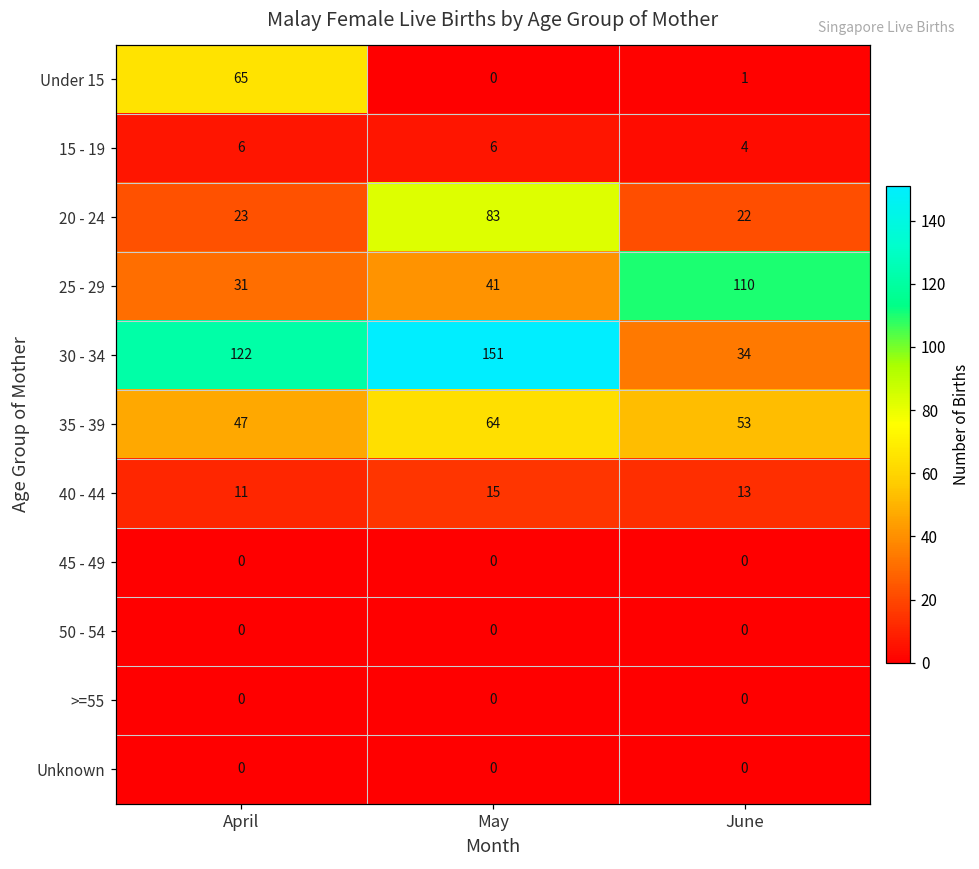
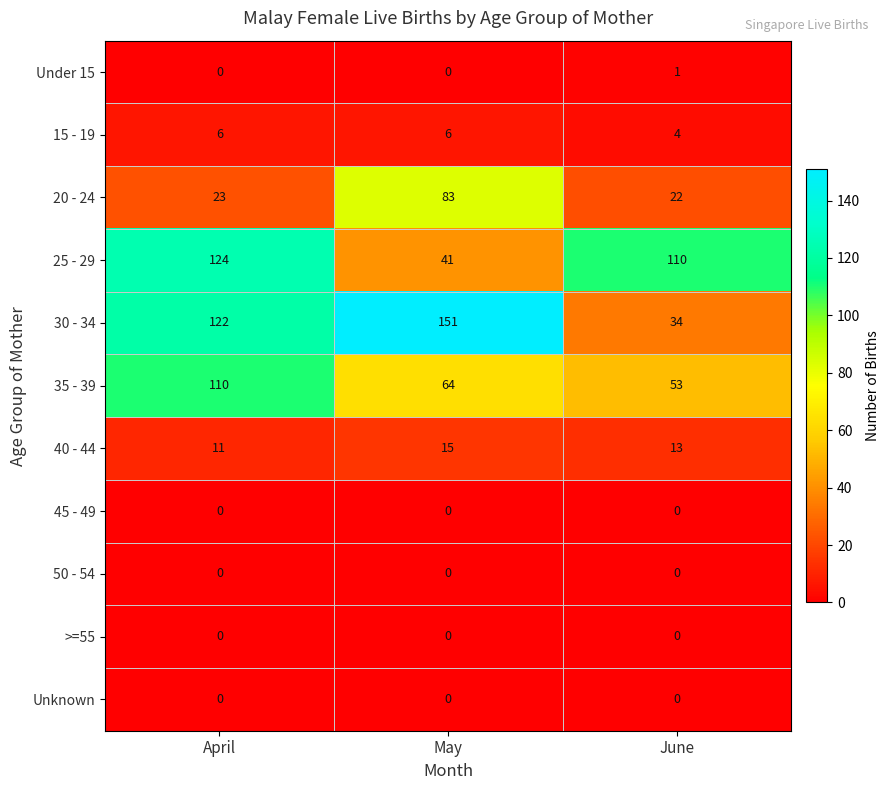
  {
    "Under 15": {
-     "April": 65,
+     "April": 0,
      "May": 0,
      "June": 1
    },
    "15 - 19": {
      "April": 6,
      "May": 6,
      "June": 4
    },
    "20 - 24": {
      "April": 23,
      "May": 83,
      "June": 22
    },
    "25 - 29": {
-     "April": 31,
+     "April": 124,
      "May": 41,
      "June": 110
    },
    "30 - 34": {
      "April": 122,
      "May": 151,
      "June": 34
    },
    "35 - 39": {
-     "April": 47,
+     "April": 110,
      "May": 64,
      "June": 53
    },
    "40 - 44": {
      "April": 11,
      "May": 15,
      "June": 13
    },
    "45 - 49": {
      "April": 0,
      "May": 0,
      "June": 0
    },
    "50 - 54": {
      "April": 0,
      "May": 0,
      "June": 0
    },
    ">=55": {
      "April": 0,
      "May": 0,
      "June": 0
    },
    "Unknown": {
      "April": 0,
      "May": 0,
      "June": 0
    }
  }
